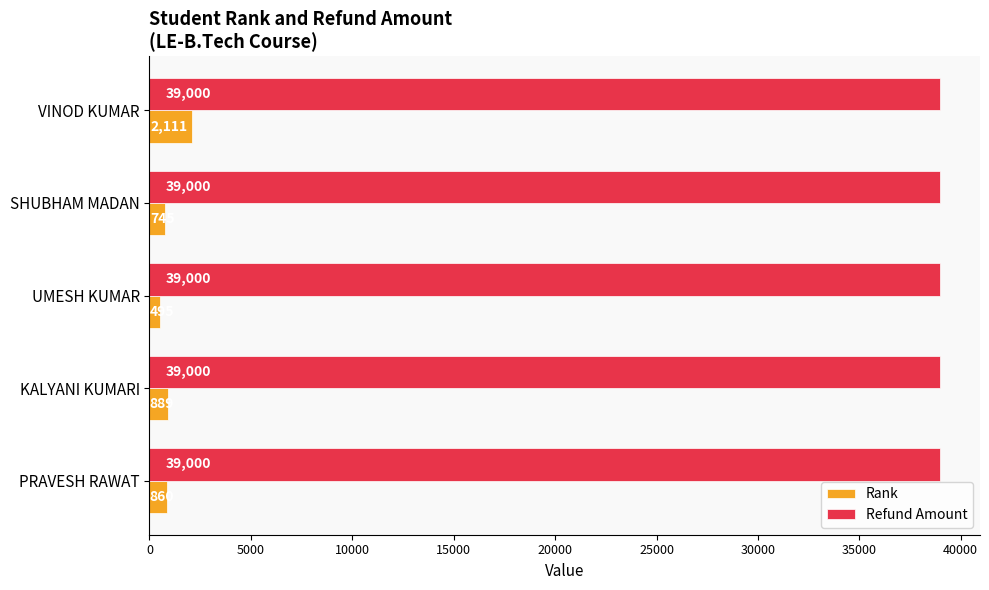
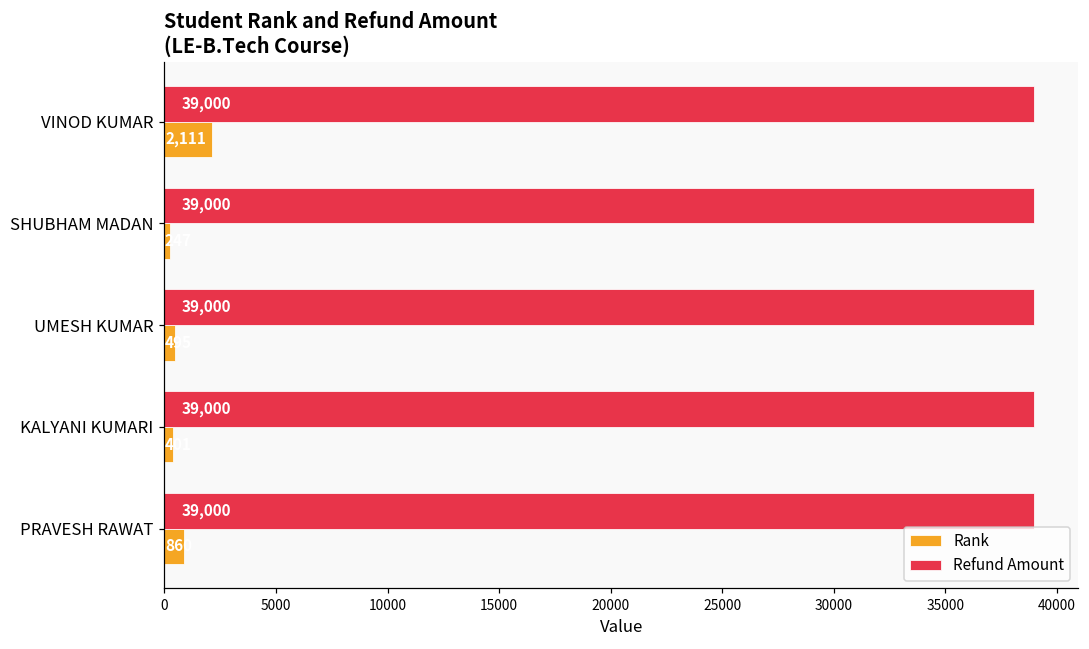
  {
    "Rank": {
-     "SHUBHAM MADAN": "700",
+     "SHUBHAM MADAN": "200",
      "UMESH KUMAR": "500",
-     "KALYANI KUMARI": "900"
+     "KALYANI KUMARI": "400"
    },
    "Refund Amount": {
      "VINOD KUMAR": "39,000",
      "SHUBHAM MADAN": "39,000",
      "UMESH KUMAR": "39,000",
      "KALYANI KUMARI": "39,000",
      "PRAVESH RAWAT": "39,000"
    }
  }
